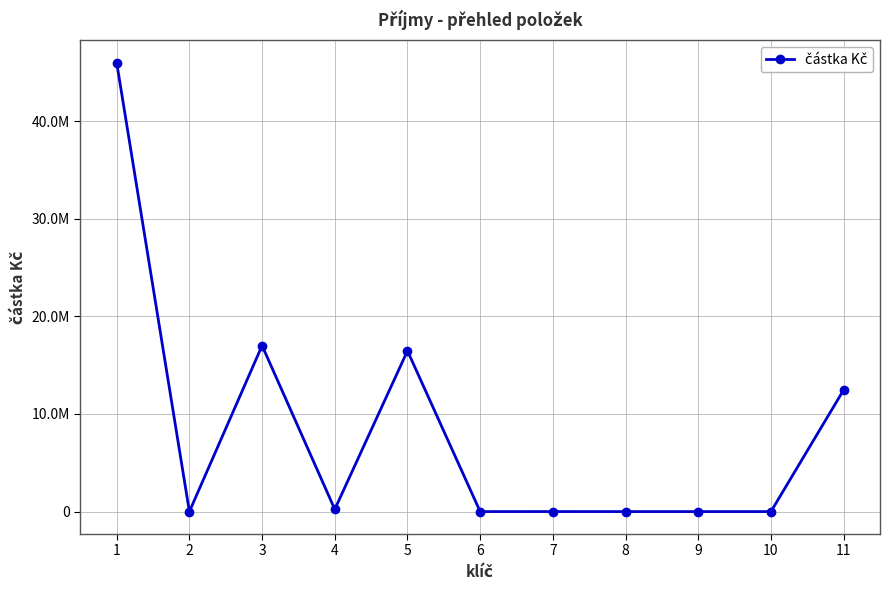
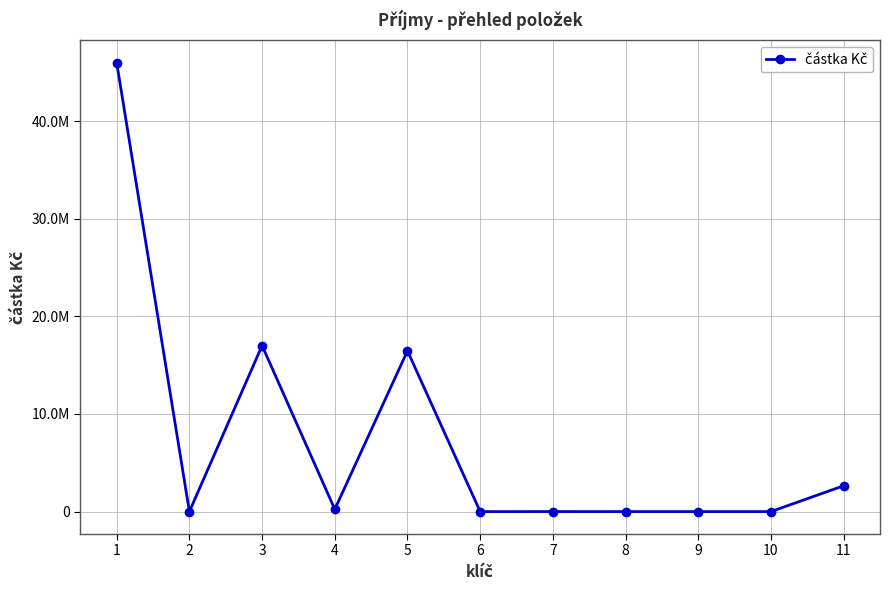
  {
    "1": 46000000,
    "2": 0,
    "3": 17000000,
    "4": 0,
    "5": 16000000,
    "6": 0,
    "7": 0,
    "8": 0,
    "9": 0,
    "10": 0,
-   "11": 12000000
+   "11": 3000000
  }
